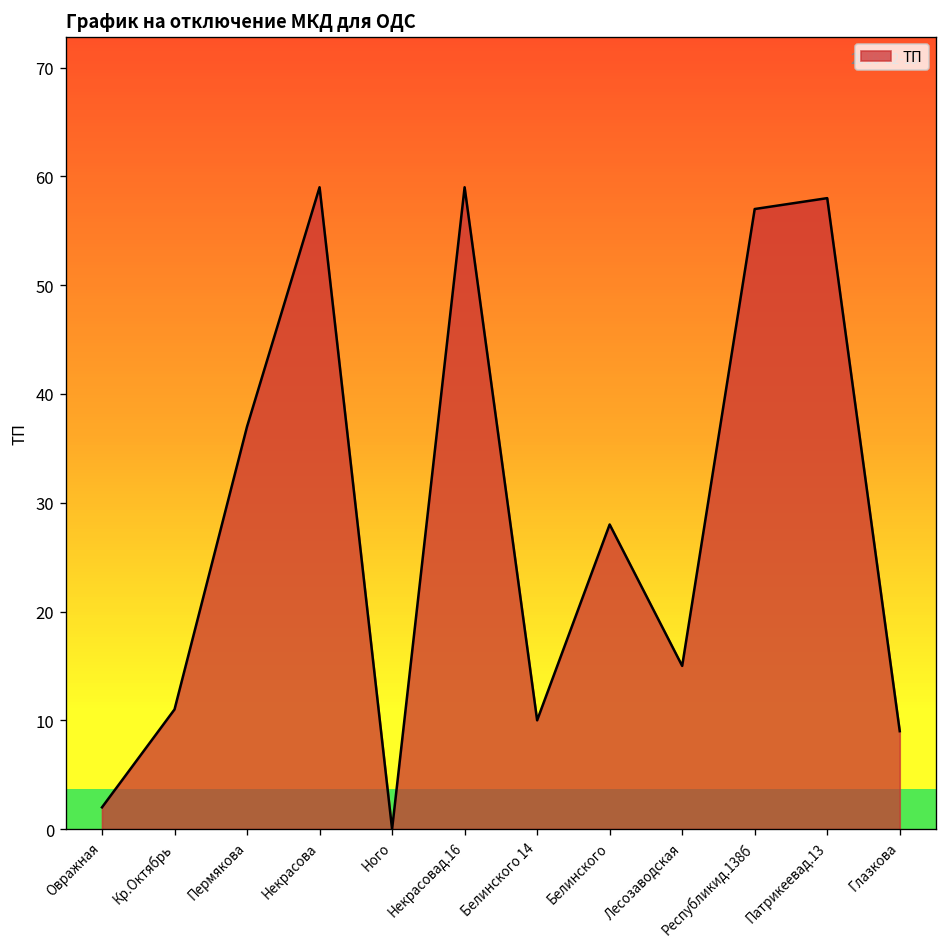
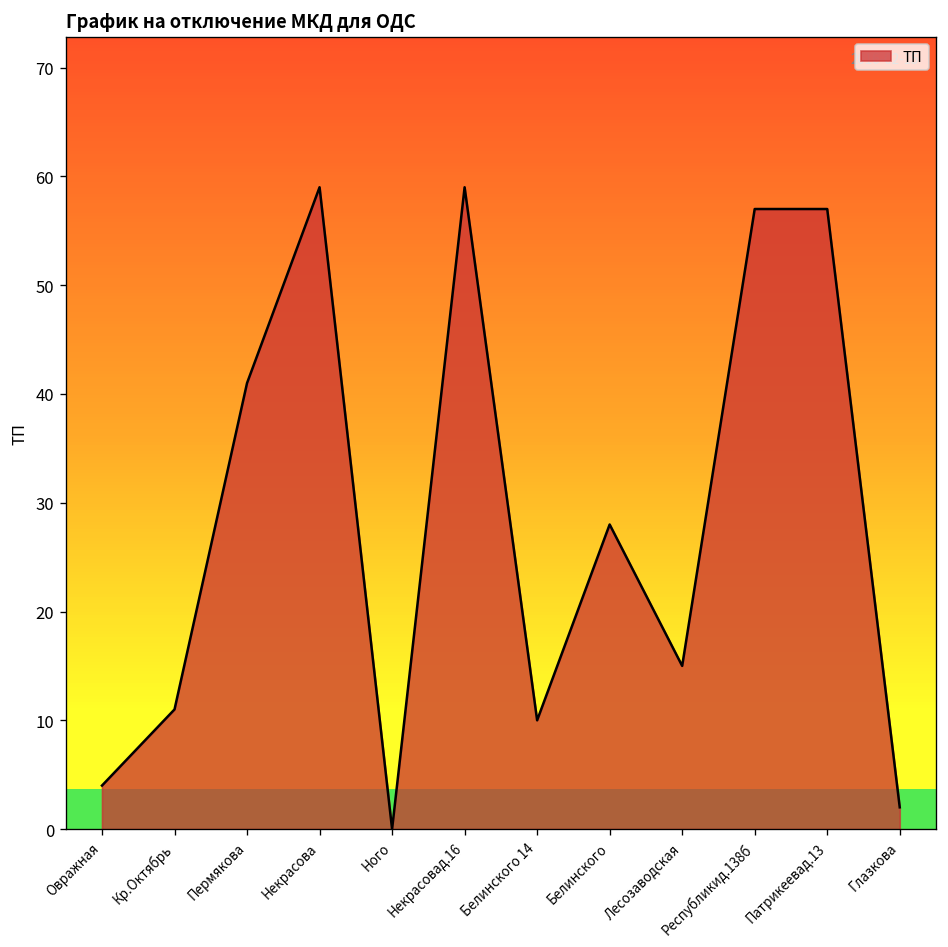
  {
-   "Овражная": 2,
+   "Овражная": 4,
    "Кр.Октябрь": 11,
-   "Пермякова": 37,
+   "Пермякова": 41,
    "Некрасова": 59,
    "Ного": 0,
    "Некрасовад.16": 59,
    "Белинского 14": 10,
    "Белинского": 28,
    "Лесозаводская": 15,
    "Республикид.138б": 57,
-   "Патрикеевад.13": 58,
-   "Глазкова": 9
+   "Патрикеевад.13": 57,
+   "Глазкова": 2
  }
